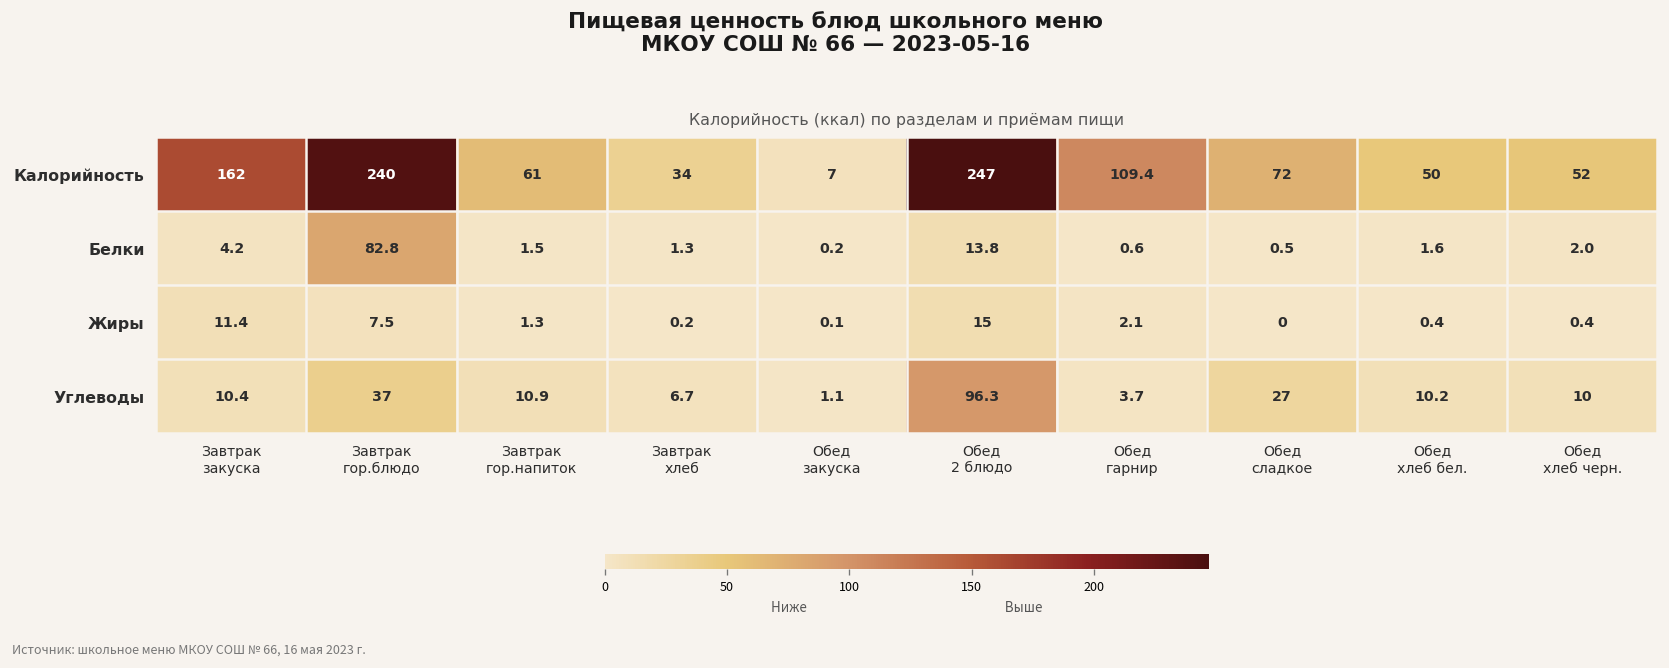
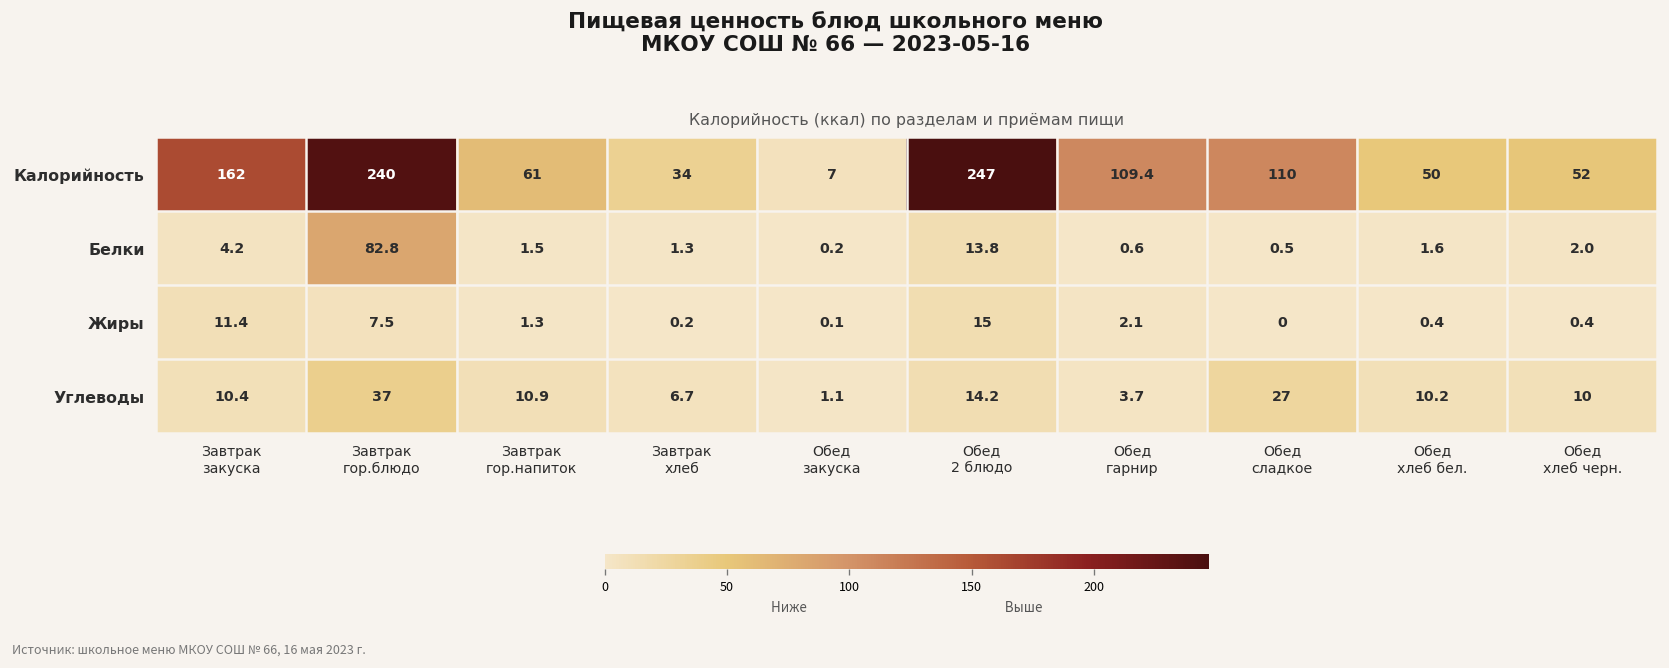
  {
    "Калорийность": {
      "Завтрак закуска": 162,
      "Завтрак гор.блюдо": 240,
      "Завтрак гор.напиток": 61,
      "Завтрак хлеб": 34,
      "Обед закуска": 7,
      "Обед 2 блюдо": 247,
      "Обед гарнир": 109.4,
-     "Обед сладкое": 72,
+     "Обед сладкое": 110,
      "Обед хлеб бел.": 50,
      "Обед хлеб черн.": 52
    },
    "Белки": {
      "Завтрак закуска": 4.2,
      "Завтрак гор.блюдо": 82.8,
      "Завтрак гор.напиток": 1.5,
      "Завтрак хлеб": 1.3,
      "Обед закуска": 0.2,
      "Обед 2 блюдо": 13.8,
      "Обед гарнир": 0.6,
      "Обед сладкое": 0.5,
      "Обед хлеб бел.": 1.6,
      "Обед хлеб черн.": 2.0
    },
    "Жиры": {
      "Завтрак закуска": 11.4,
      "Завтрак гор.блюдо": 7.5,
      "Завтрак гор.напиток": 1.3,
      "Завтрак хлеб": 0.2,
      "Обед закуска": 0.1,
      "Обед 2 блюдо": 15,
      "Обед гарнир": 2.1,
      "Обед сладкое": 0,
      "Обед хлеб бел.": 0.4,
      "Обед хлеб черн.": 0.4
    },
    "Углеводы": {
      "Завтрак закуска": 10.4,
      "Завтрак гор.блюдо": 37,
      "Завтрак гор.напиток": 10.9,
      "Завтрак хлеб": 6.7,
      "Обед закуска": 1.1,
-     "Обед 2 блюдо": 96.3,
+     "Обед 2 блюдо": 14.2,
      "Обед гарнир": 3.7,
      "Обед сладкое": 27,
      "Обед хлеб бел.": 10.2,
      "Обед хлеб черн.": 10
    }
  }
